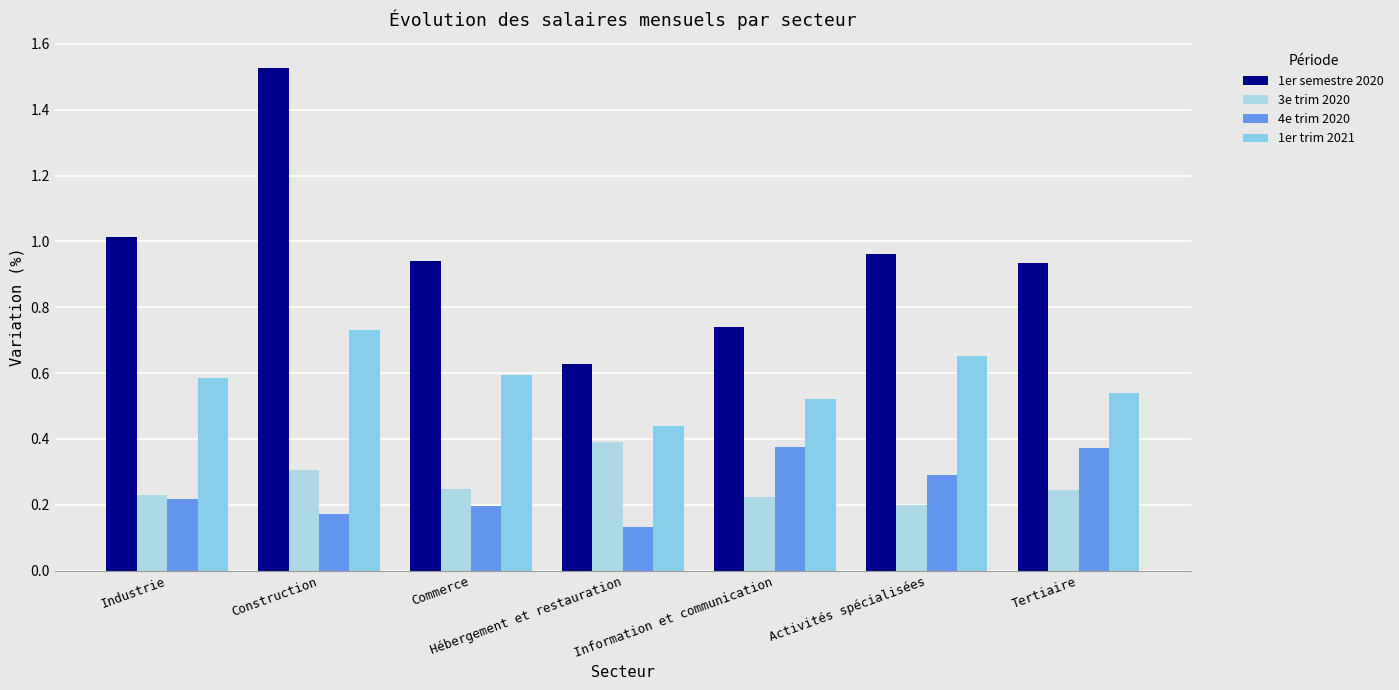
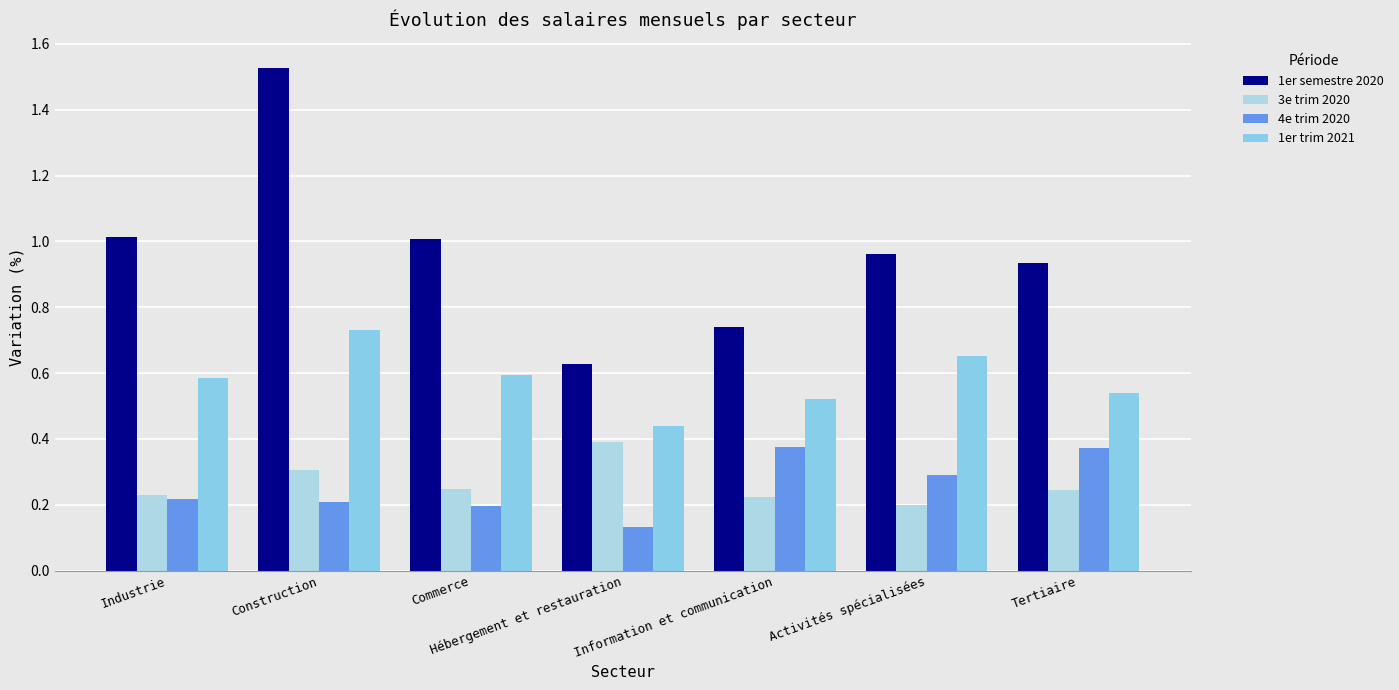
  {
    "1er semestre 2020": {
      "Industrie": 1.01,
      "Construction": 1.53,
-     "Commerce": 0.94,
+     "Commerce": 1.01,
      "Hébergement et restauration": 0.63,
      "Information et communication": 0.74,
      "Activités spécialisées": 0.96,
      "Tertiaire": 0.94
    },
    "4e trim 2020": {
      "Industrie": 0.22,
-     "Construction": 0.17,
+     "Construction": 0.21,
      "Commerce": 0.20,
      "Hébergement et restauration": 0.13,
      "Information et communication": 0.38,
      "Activités spécialisées": 0.29,
      "Tertiaire": 0.37
    }
  }
